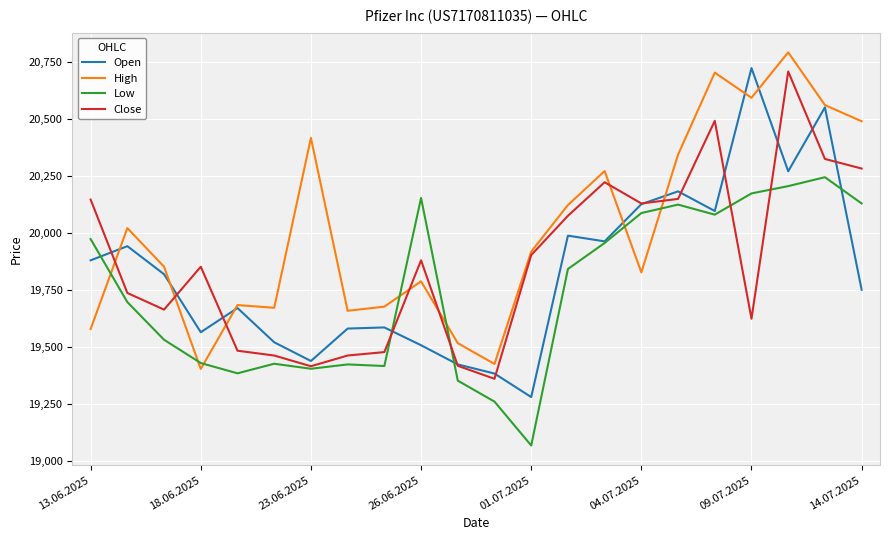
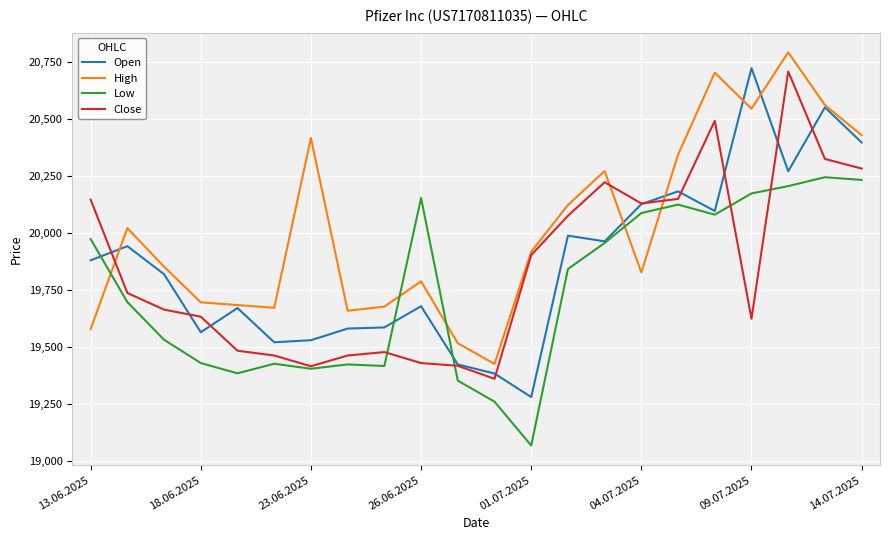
  {
    "Open": {
      "13.06.2025": "19,880",
      "18.06.2025": "19,570",
-     "23.06.2025": "19,440",
-     "26.06.2025": "19,510",
+     "23.06.2025": "19,530",
+     "26.06.2025": "19,680",
      "01.07.2025": "19,280",
      "09.07.2025": "20,720",
-     "14.07.2025": "19,750"
+     "14.07.2025": "20,400"
    },
    "High": {
      "13.06.2025": "19,580",
-     "18.06.2025": "19,410",
+     "18.06.2025": "19,700",
      "23.06.2025": "20,420",
      "26.06.2025": "19,790",
      "01.07.2025": "19,920",
      "04.07.2025": "19,830",
-     "09.07.2025": "20,590",
-     "14.07.2025": "20,490"
+     "09.07.2025": "20,550",
+     "14.07.2025": "20,430"
    },
    "Low": {
      "13.06.2025": "19,970",
      "18.06.2025": "19,430",
      "23.06.2025": "19,410",
      "26.06.2025": "20,150",
      "01.07.2025": "19,070",
      "04.07.2025": "20,090",
      "09.07.2025": "20,170",
-     "14.07.2025": "20,130"
+     "14.07.2025": "20,230"
    },
    "Close": {
      "13.06.2025": "20,150",
-     "18.06.2025": "19,850",
+     "18.06.2025": "19,630",
      "23.06.2025": "19,420",
-     "26.06.2025": "19,880",
+     "26.06.2025": "19,430",
      "01.07.2025": "19,900",
      "09.07.2025": "19,630",
      "14.07.2025": "20,280"
    }
  }
